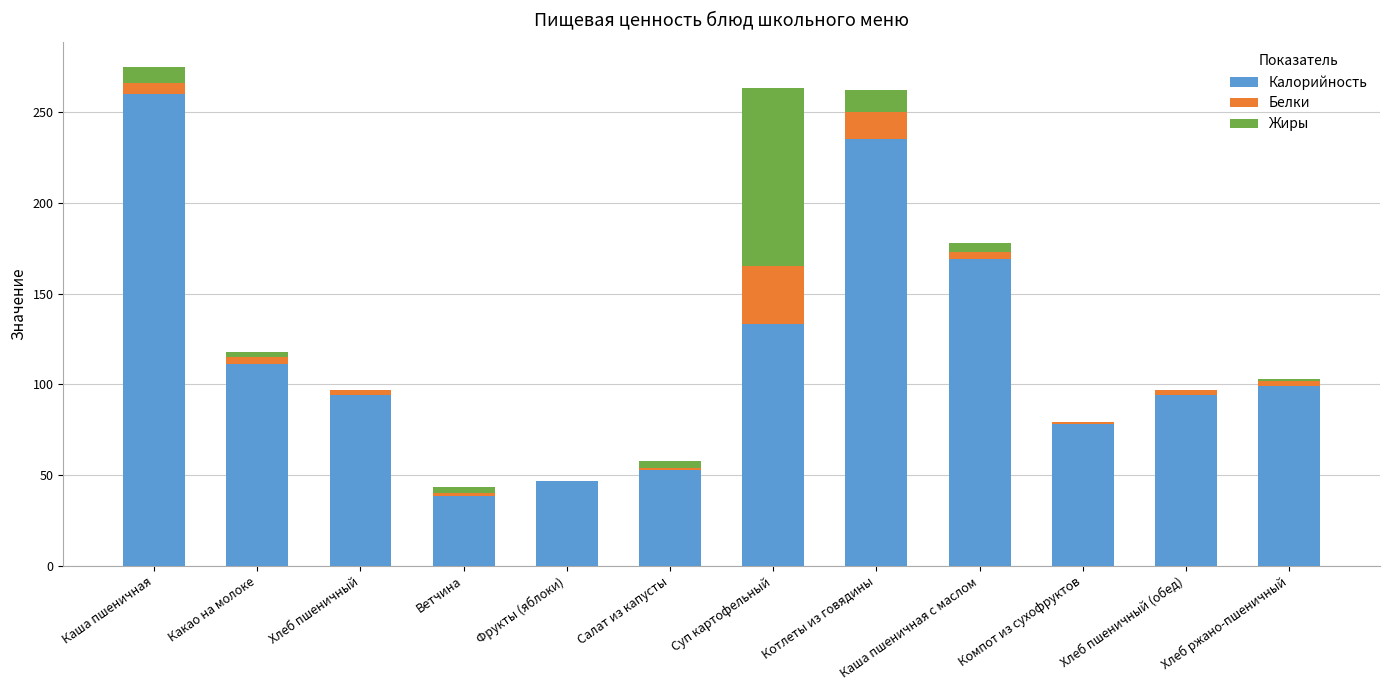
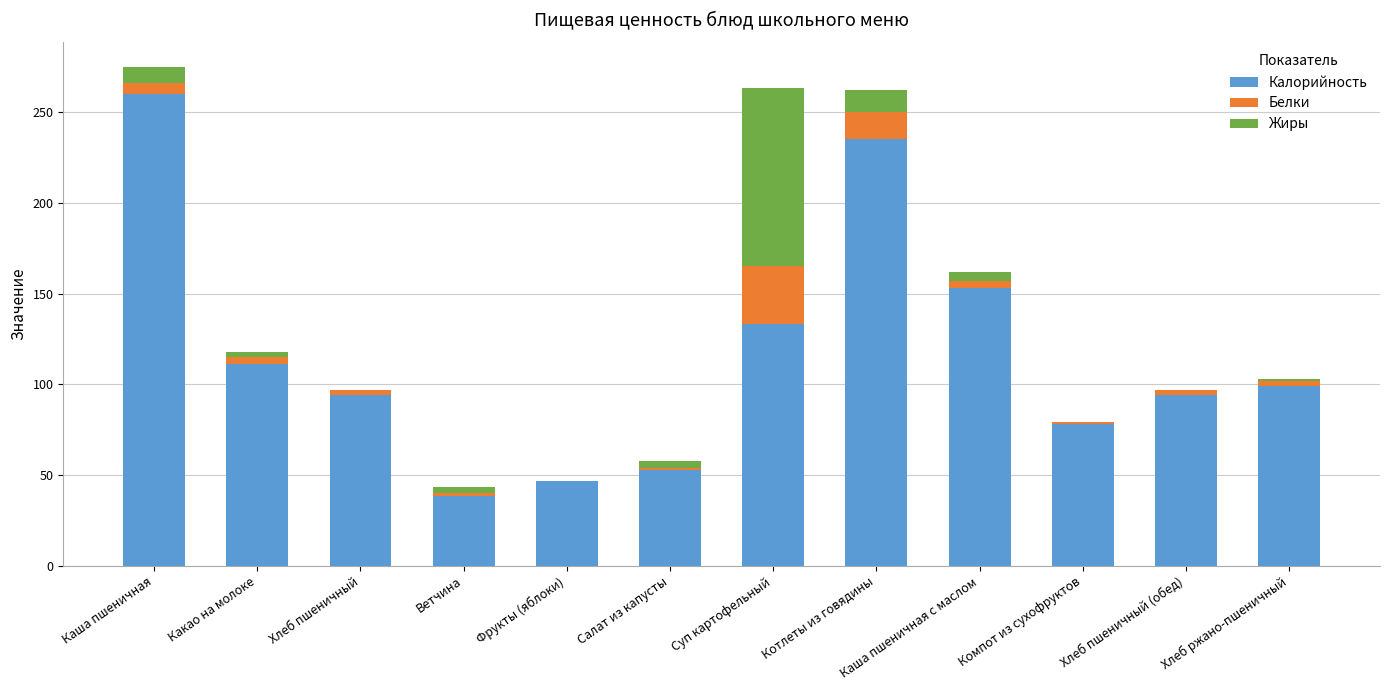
  {
    "Калорийность": {
      "Каша пшеничная": 260,
      "Какао на молоке": 111,
      "Хлеб пшеничный": 94,
      "Ветчина": 38,
      "Фрукты (яблоки)": 47,
      "Салат из капусты": 53,
      "Суп картофельный": 133,
      "Котлеты из говядины": 235,
-     "Каша пшеничная с маслом": 169,
+     "Каша пшеничная с маслом": 153,
      "Компот из сухофруктов": 78,
      "Хлеб пшеничный (обед)": 94,
      "Хлеб ржано-пшеничный": 99
    },
    "Белки": {
      "Каша пшеничная": 6,
      "Какао на молоке": 4,
      "Хлеб пшеничный": 3,
      "Ветчина": 2,
      "Фрукты (яблоки)": 0,
      "Суп картофельный": 32,
      "Котлеты из говядины": 15,
      "Каша пшеничная с маслом": 4,
      "Хлеб пшеничный (обед)": 3,
      "Хлеб ржано-пшеничный": 3
    },
    "Жиры": {
      "Каша пшеничная": 9,
      "Какао на молоке": 3,
      "Хлеб пшеничный": 0,
      "Ветчина": 3,
      "Фрукты (яблоки)": 0,
      "Салат из капусты": 4,
      "Суп картофельный": 98,
      "Котлеты из говядины": 12,
      "Каша пшеничная с маслом": 5,
      "Компот из сухофруктов": 0,
      "Хлеб пшеничный (обед)": 0
    }
  }
